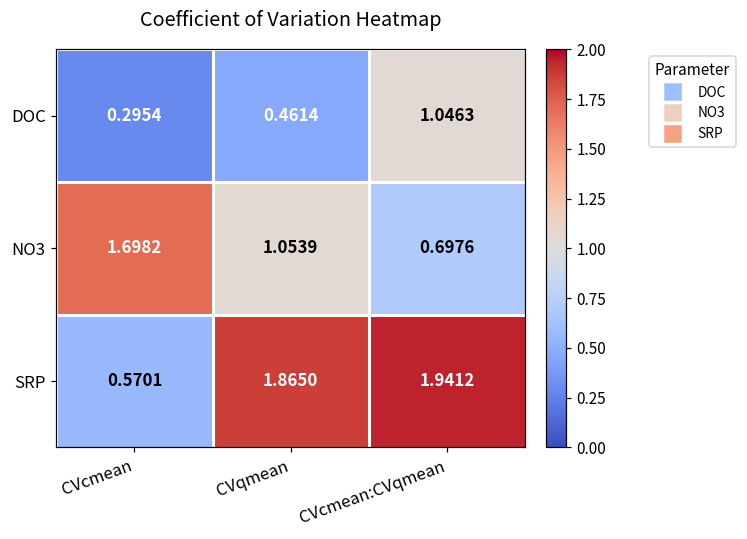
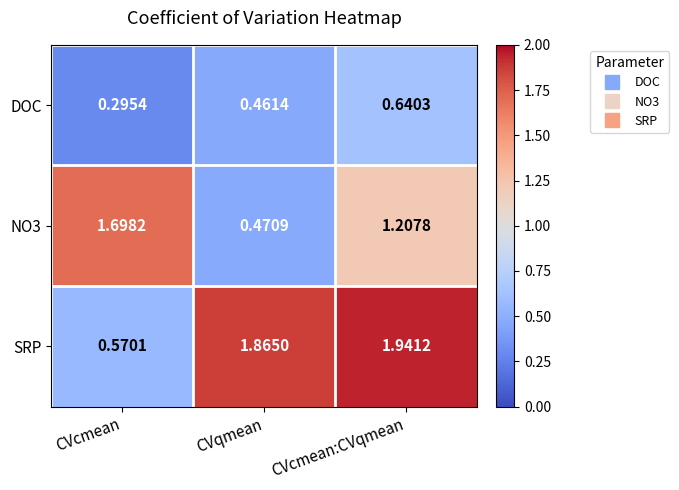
  {
    "DOC": {
      "CVcmean": 0.2954,
      "CVqmean": 0.4614,
-     "CVcmean:CVqmean": 1.0463
+     "CVcmean:CVqmean": 0.6403
    },
    "NO3": {
      "CVcmean": 1.6982,
-     "CVqmean": 1.0539,
-     "CVcmean:CVqmean": 0.6976
+     "CVqmean": 0.4709,
+     "CVcmean:CVqmean": 1.2078
    },
    "SRP": {
      "CVcmean": 0.5701,
      "CVqmean": 1.8650,
      "CVcmean:CVqmean": 1.9412
    }
  }
